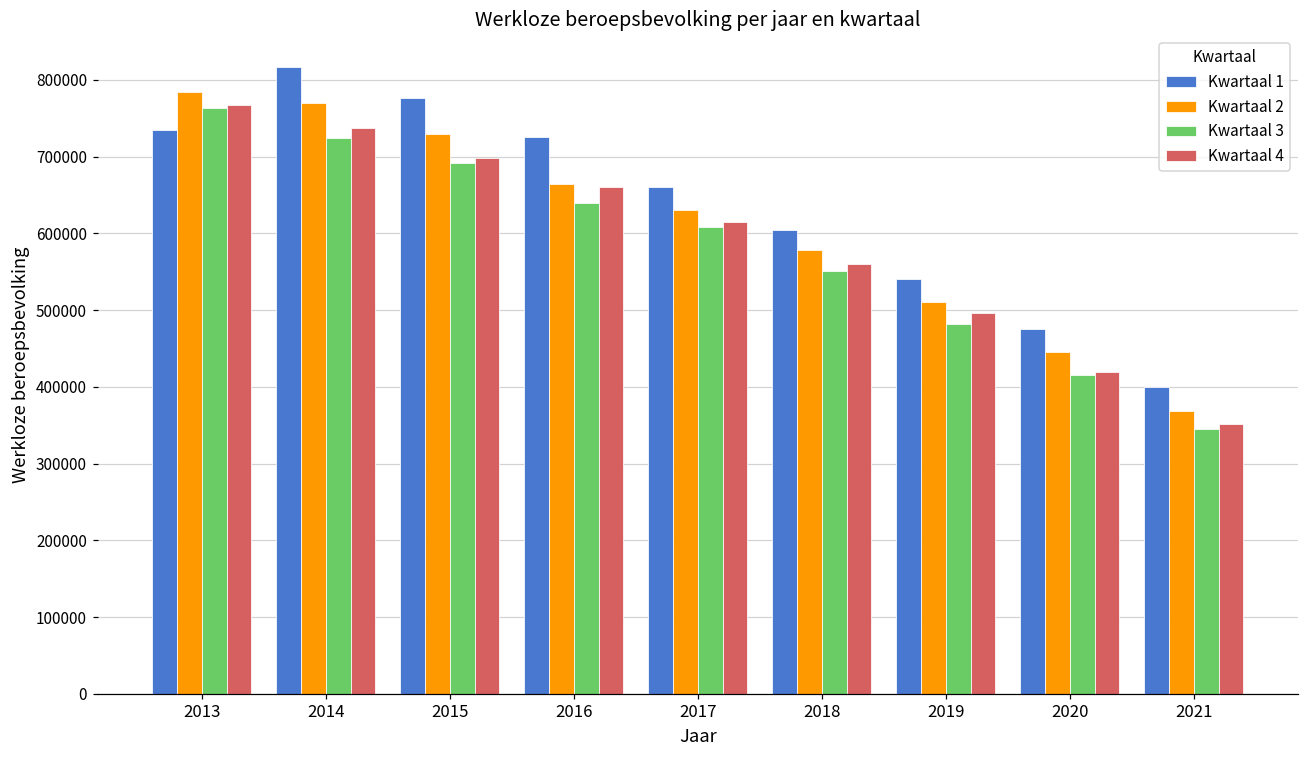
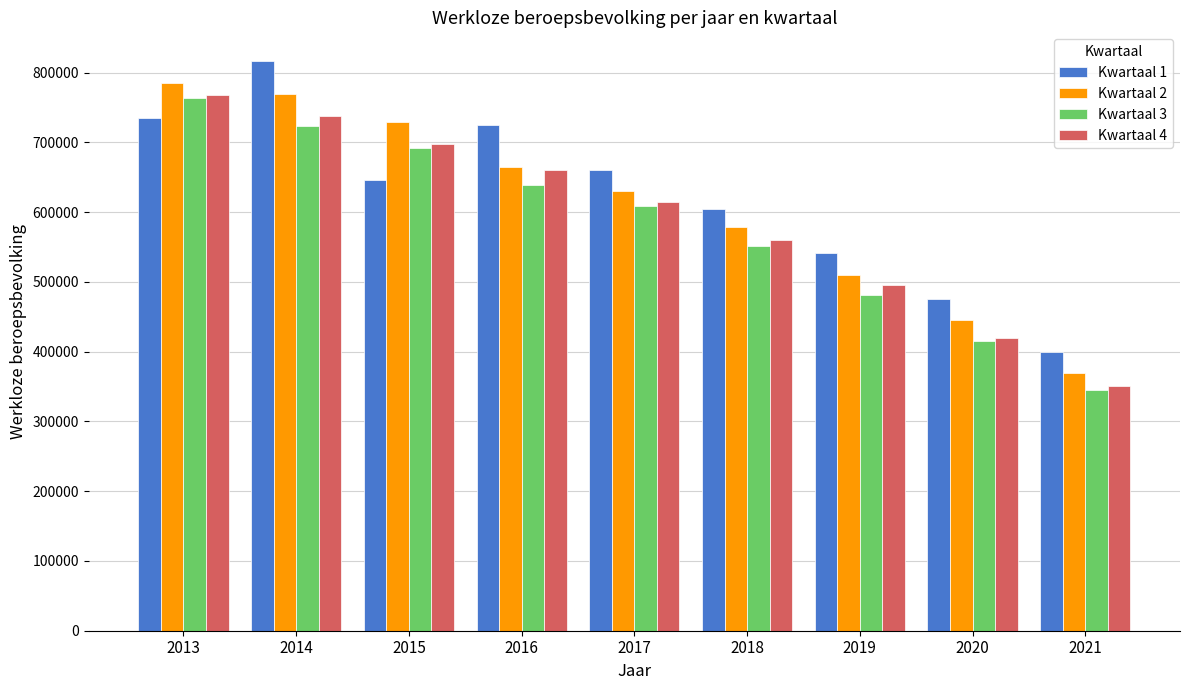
  {
    "Kwartaal 1": {
      "2013": 740000,
      "2014": 820000,
-     "2015": 780000,
+     "2015": 650000,
      "2016": 730000,
      "2017": 660000,
      "2018": 600000,
      "2019": 540000,
      "2020": 480000,
      "2021": 400000
    },
    "Kwartaal 2": {
      "2013": 780000,
      "2014": 770000,
      "2015": 730000,
      "2016": 670000,
      "2017": 630000,
      "2018": 580000,
      "2019": 510000,
      "2020": 450000,
      "2021": 370000
    },
    "Kwartaal 3": {
      "2013": 760000,
      "2014": 720000,
      "2015": 690000,
      "2016": 640000,
      "2017": 610000,
      "2018": 550000,
      "2019": 480000,
      "2020": 420000,
      "2021": 350000
    },
    "Kwartaal 4": {
      "2013": 770000,
      "2014": 740000,
      "2015": 700000,
      "2016": 660000,
      "2017": 620000,
      "2018": 560000,
      "2019": 500000,
      "2020": 420000,
      "2021": 350000
    }
  }
